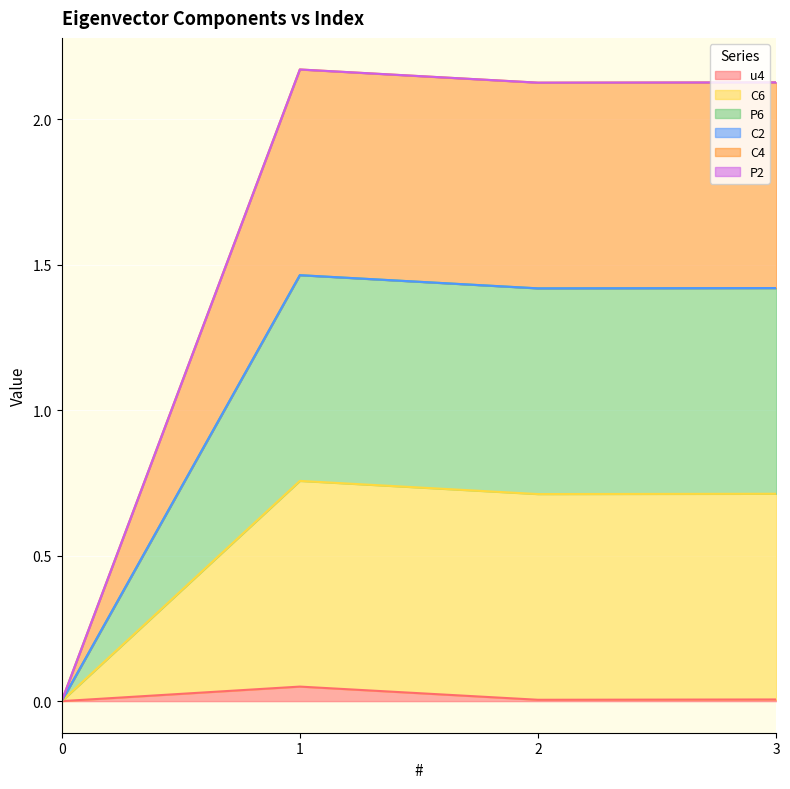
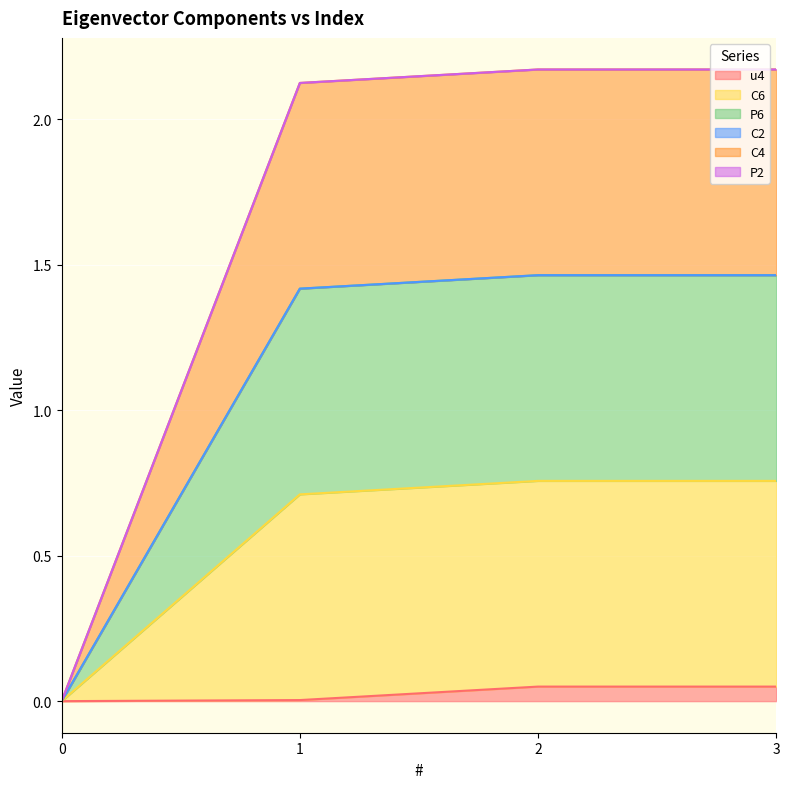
  {
    "u4": {
-     "1": 0.05,
-     "2": 0.00,
-     "3": 0.01
+     "1": 0.00,
+     "2": 0.05,
+     "3": 0.05
    },
    "C6": {
      "1": 0.71,
      "2": 0.71,
      "3": 0.71
    }
  }
